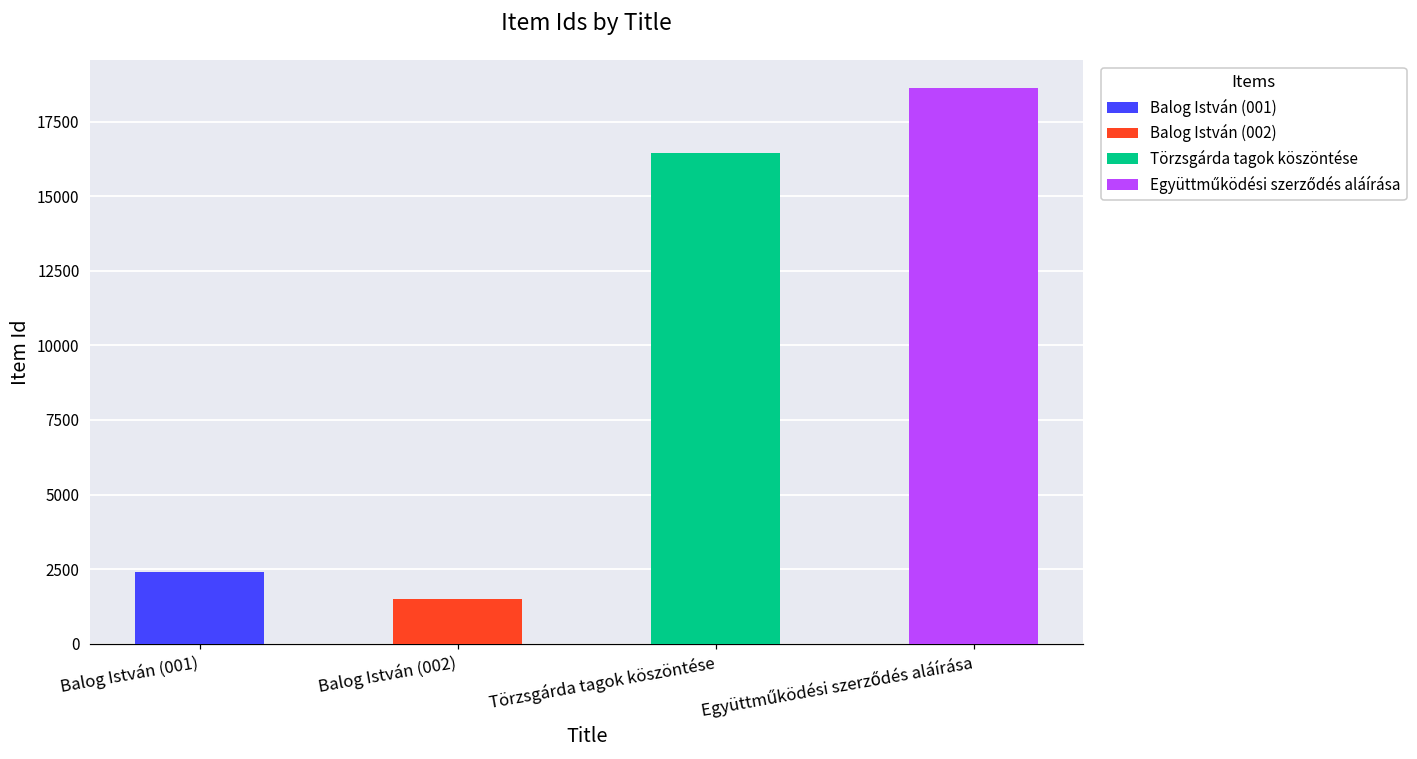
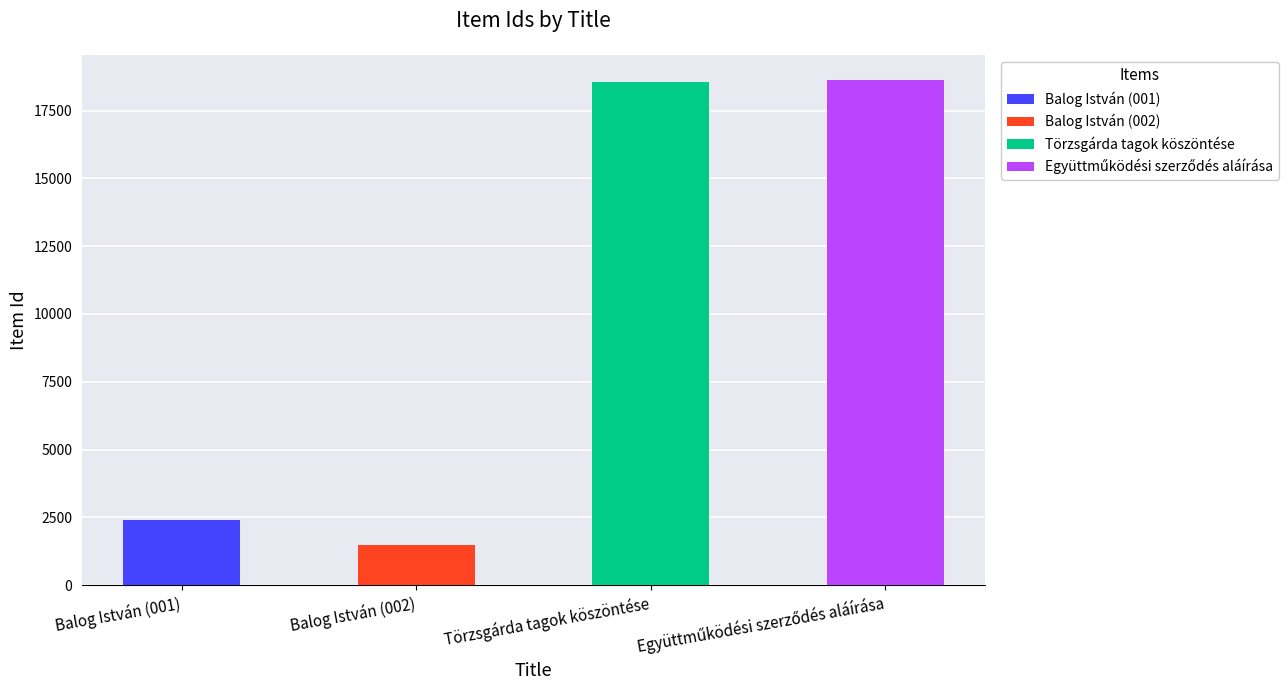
  {
    "Balog István (001)": 2400,
    "Balog István (002)": 1500,
-   "Törzsgárda tagok köszöntése": 16400,
+   "Törzsgárda tagok köszöntése": 18500,
    "Együttműködési szerződés aláírása": 18600
  }
